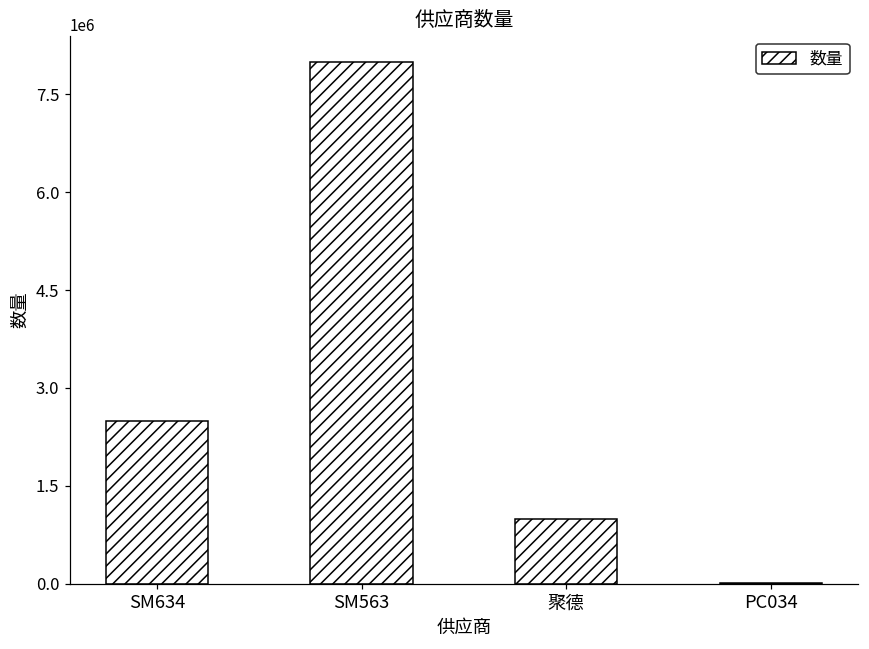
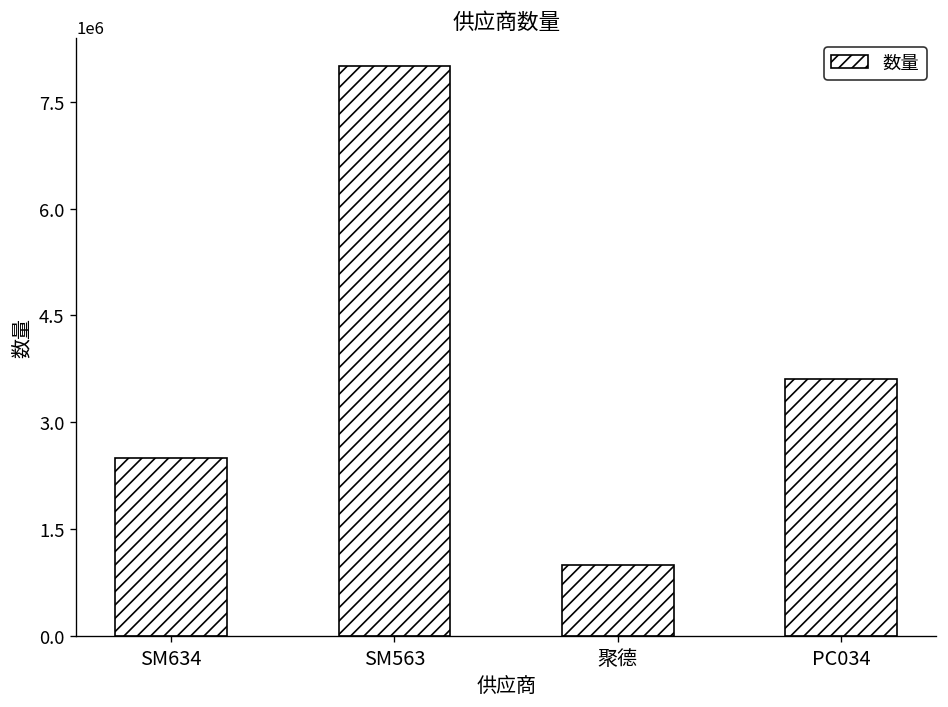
  {
    "SM634": 2500000,
    "SM563": 8000000,
    "聚德": 1000000,
-   "PC034": 0
+   "PC034": 3600000
  }
